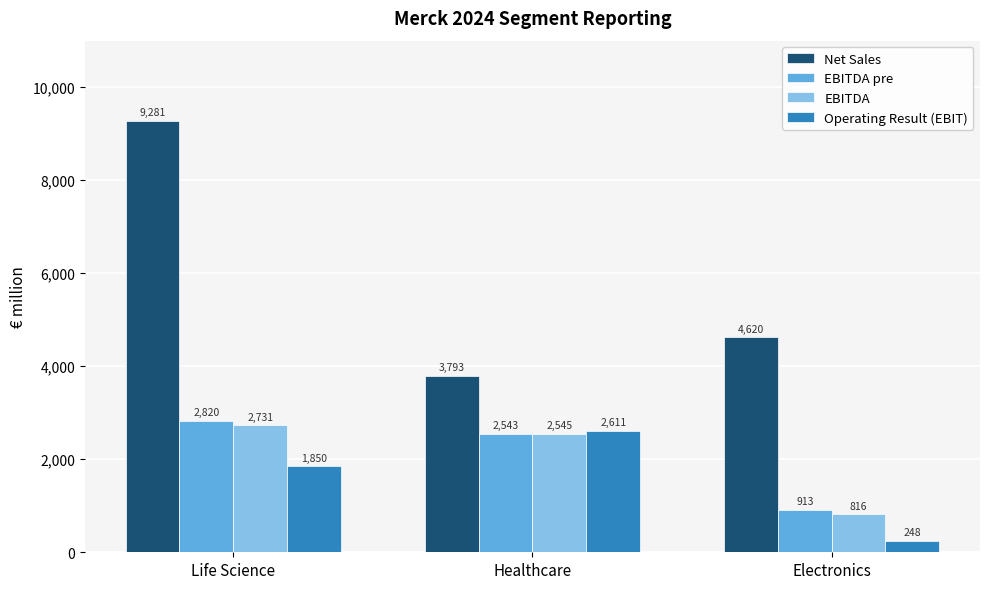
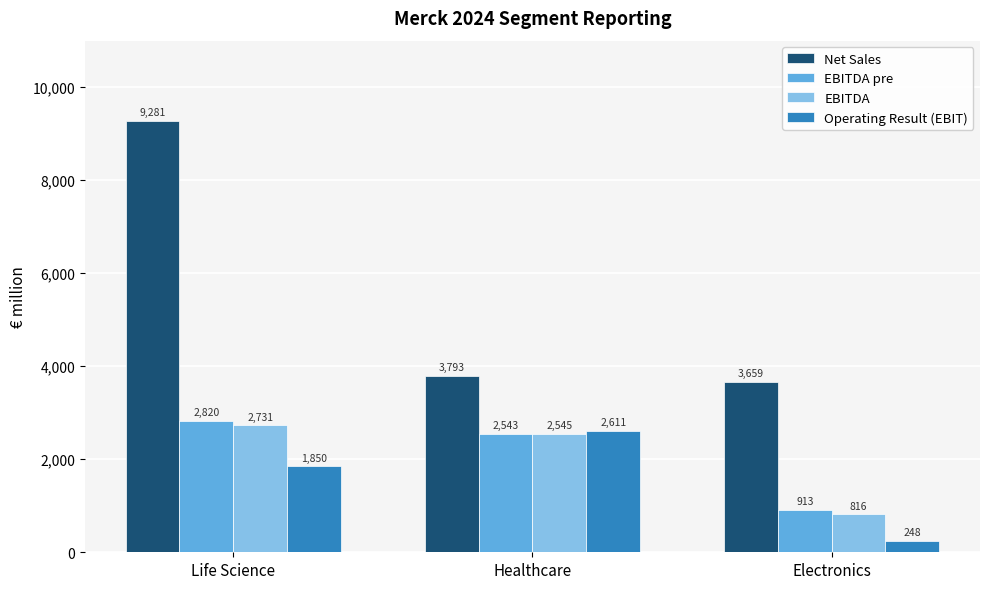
  {
    "Net Sales": {
      "Life Science": "9,281",
      "Healthcare": "3,793",
-     "Electronics": "4,620"
+     "Electronics": "3,659"
    },
    "Operating Result (EBIT)": {
      "Life Science": "1,850",
      "Healthcare": "2,611",
      "Electronics": "248"
    }
  }
